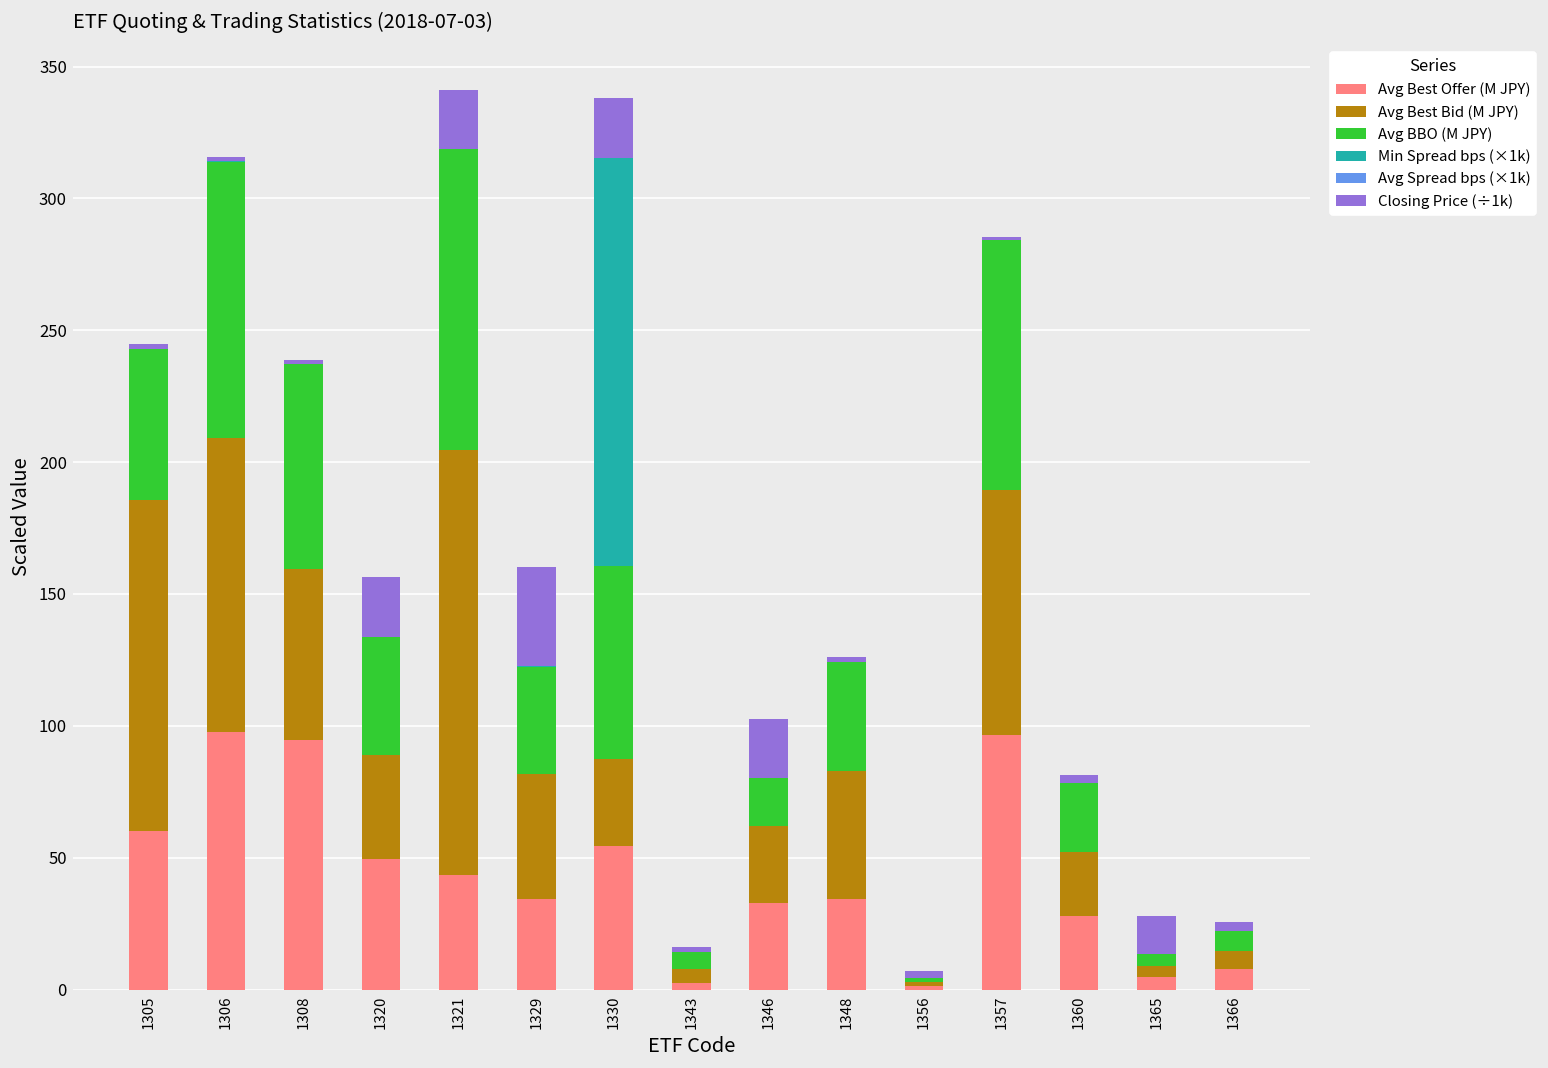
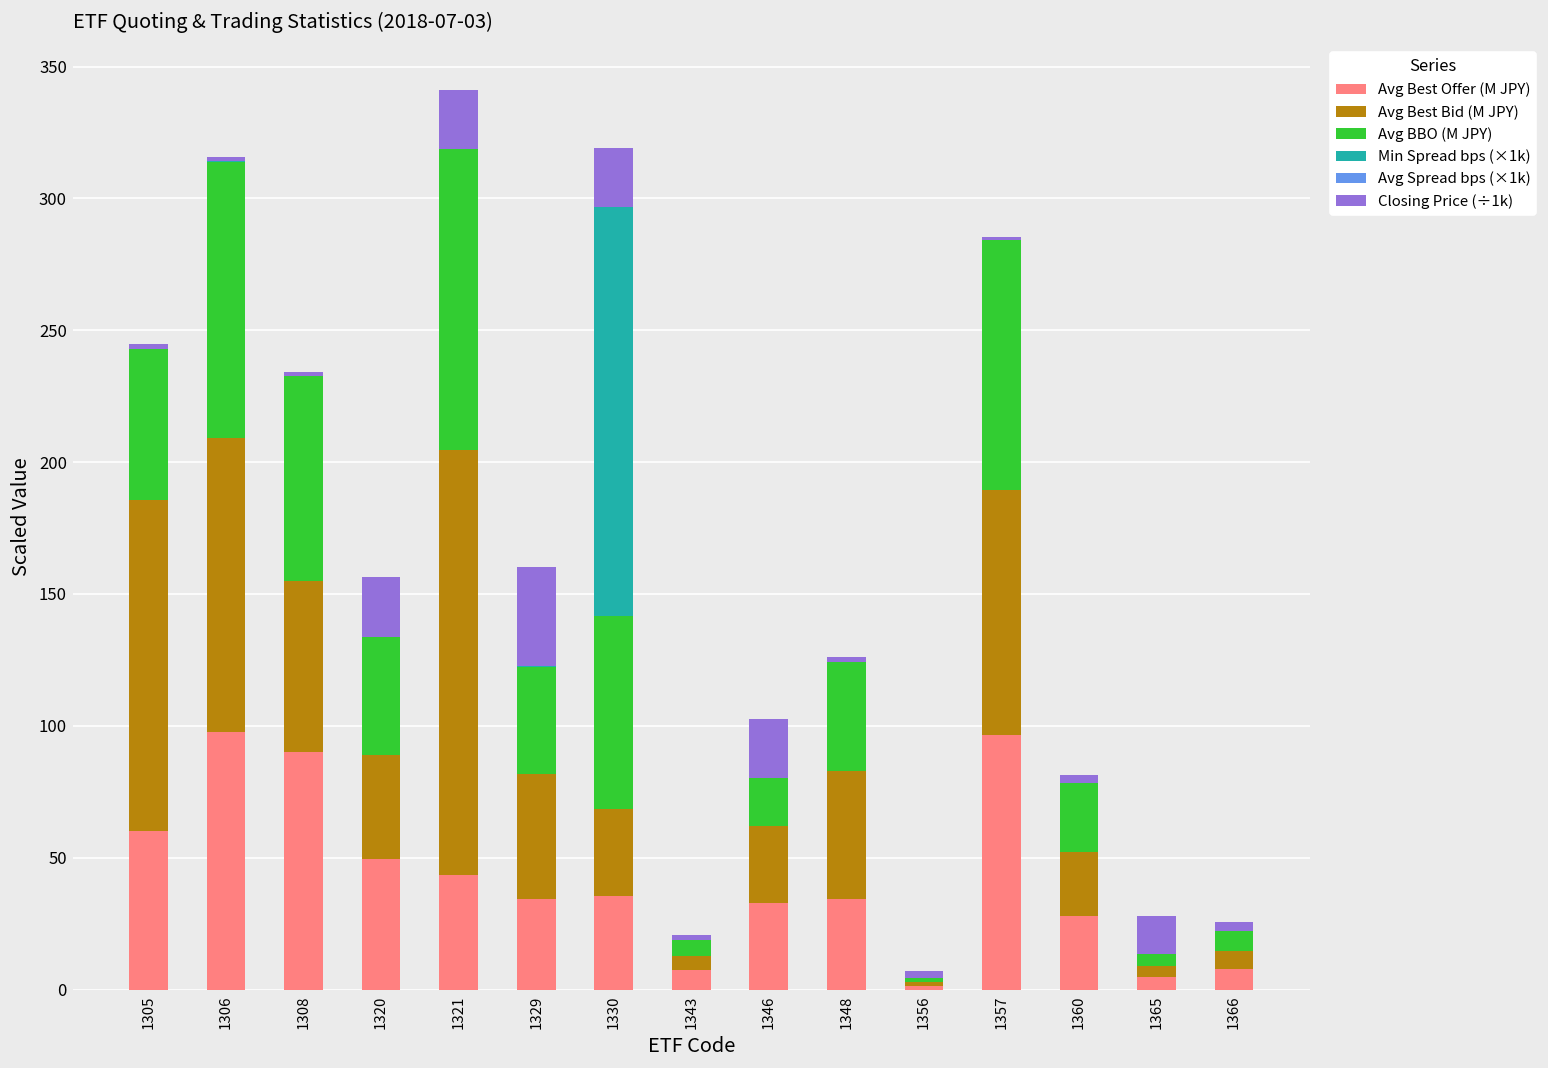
  {
    "Avg Best Offer (M JPY)": {
      "1305": 60,
      "1306": 98,
-     "1308": 95,
+     "1308": 90,
      "1320": 49,
      "1321": 43,
      "1329": 34,
-     "1330": 54,
-     "1343": 3,
+     "1330": 35,
+     "1343": 7,
      "1346": 33,
      "1348": 34,
      "1356": 1,
      "1357": 97,
      "1360": 28,
      "1365": 5,
      "1366": 8
    },
    "Avg Best Bid (M JPY)": {
      "1305": 125,
      "1306": 112,
      "1308": 65,
      "1320": 40,
      "1321": 161,
      "1329": 48,
      "1330": 33,
      "1343": 5,
      "1346": 29,
      "1348": 48,
      "1356": 1,
      "1357": 93,
      "1360": 24,
      "1365": 4,
      "1366": 7
    },
    "Avg BBO (M JPY)": {
      "1305": 57,
      "1306": 105,
      "1308": 77,
      "1320": 45,
      "1321": 114,
      "1329": 41,
      "1330": 73,
      "1343": 6,
      "1346": 18,
      "1348": 41,
      "1356": 1,
      "1357": 95,
      "1360": 26,
      "1365": 4,
      "1366": 7
    },
    "Min Spread bps (×1k)": {
      "1330": 155
    },
    "Closing Price (÷1k)": {
      "1305": 2,
      "1306": 2,
      "1308": 2,
      "1320": 23,
      "1321": 23,
      "1329": 38,
      "1330": 23,
      "1343": 2,
      "1346": 23,
      "1348": 2,
      "1356": 3,
      "1357": 1,
      "1360": 3,
      "1365": 14,
      "1366": 3
    }
  }
